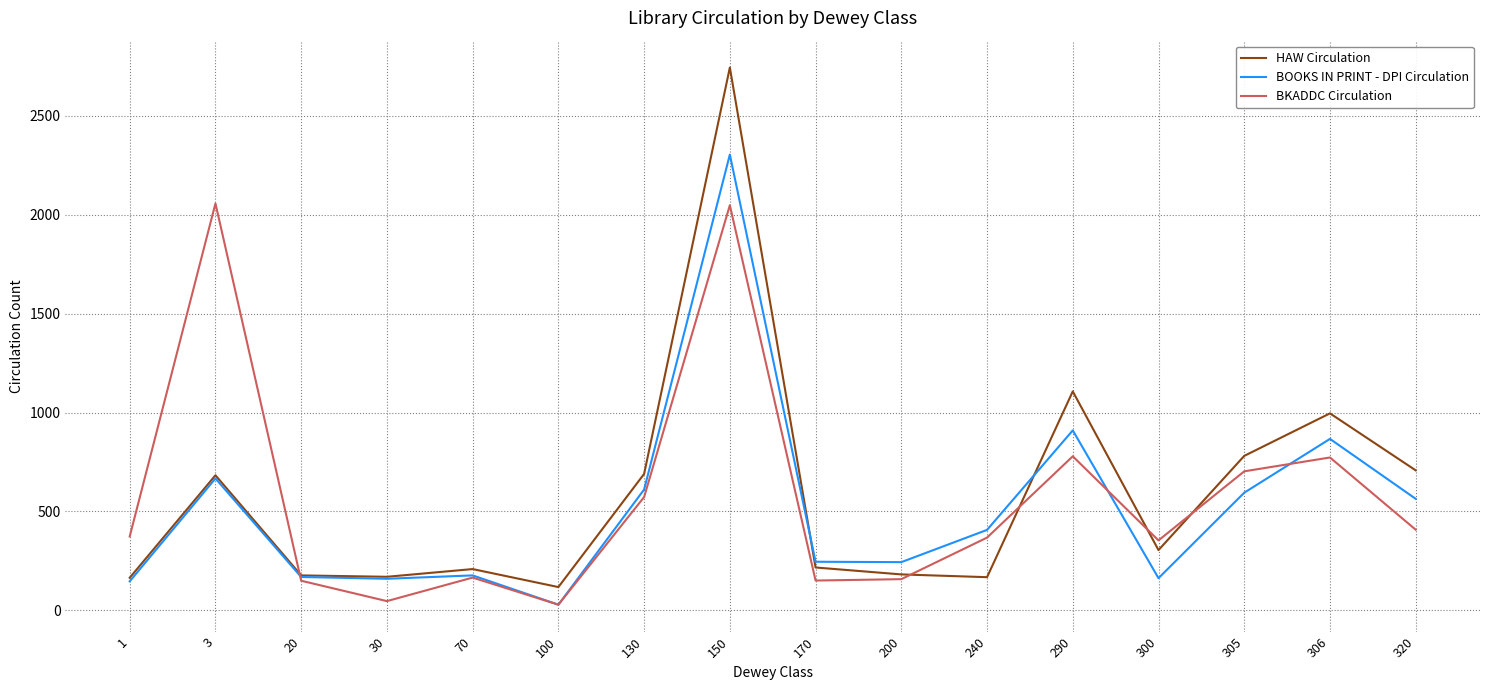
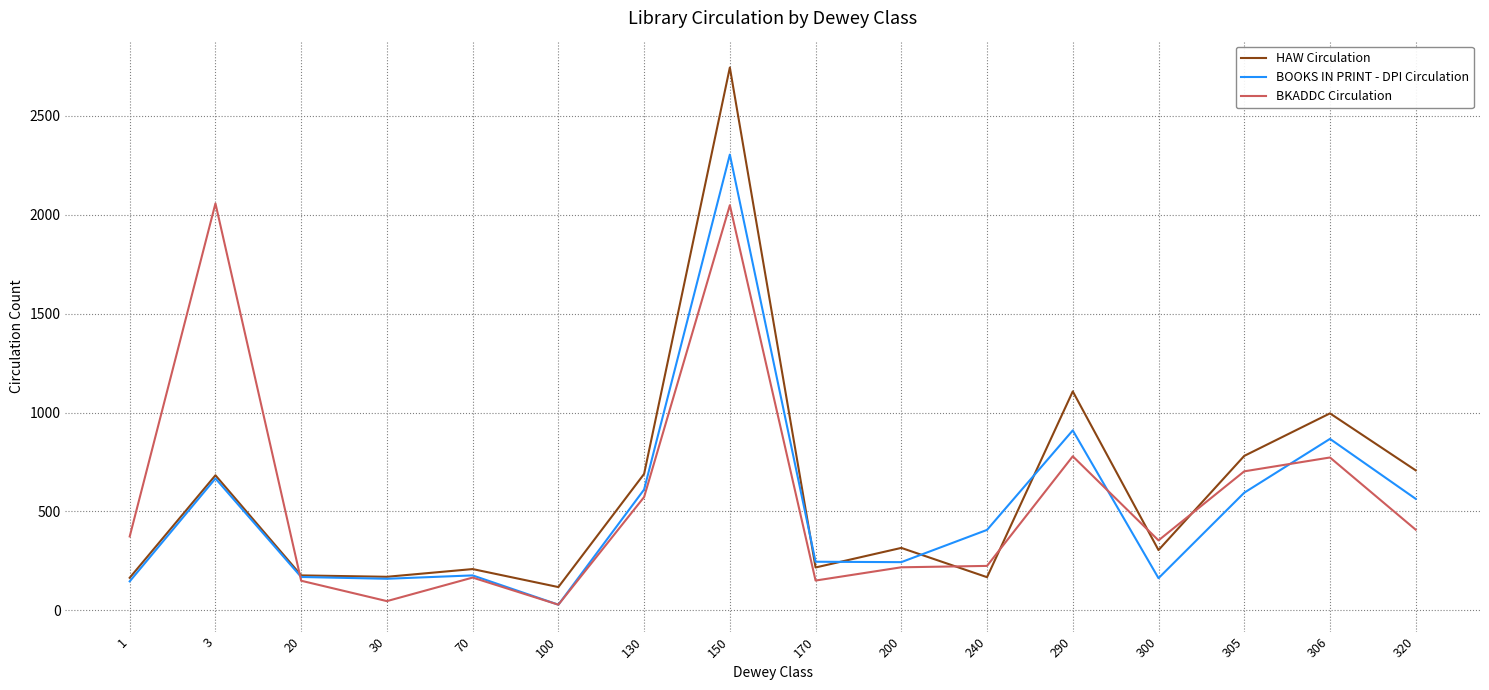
  {
    "HAW Circulation": {
      "1": 170,
      "3": 680,
      "70": 210,
      "100": 120,
      "130": 690,
      "150": 2740,
      "170": 220,
-     "200": 180,
+     "200": 320,
      "240": 170,
      "290": 1110,
      "300": 310,
      "305": 780,
      "306": 1000,
      "320": 710
    },
    "BOOKS IN PRINT - DPI Circulation": {
      "1": 150,
      "3": 670,
      "130": 610,
      "150": 2300,
      "170": 250,
      "200": 240,
      "240": 410,
      "290": 910,
      "300": 160,
      "305": 600,
      "306": 870,
      "320": 560
    },
    "BKADDC Circulation": {
      "1": 370,
      "3": 2060,
      "20": 150,
      "30": 50,
      "130": 570,
      "150": 2050,
      "170": 150,
-     "200": 160,
-     "240": 370,
+     "200": 220,
+     "240": 230,
      "290": 780,
      "300": 350,
      "305": 700,
      "306": 770,
      "320": 410
    }
  }
